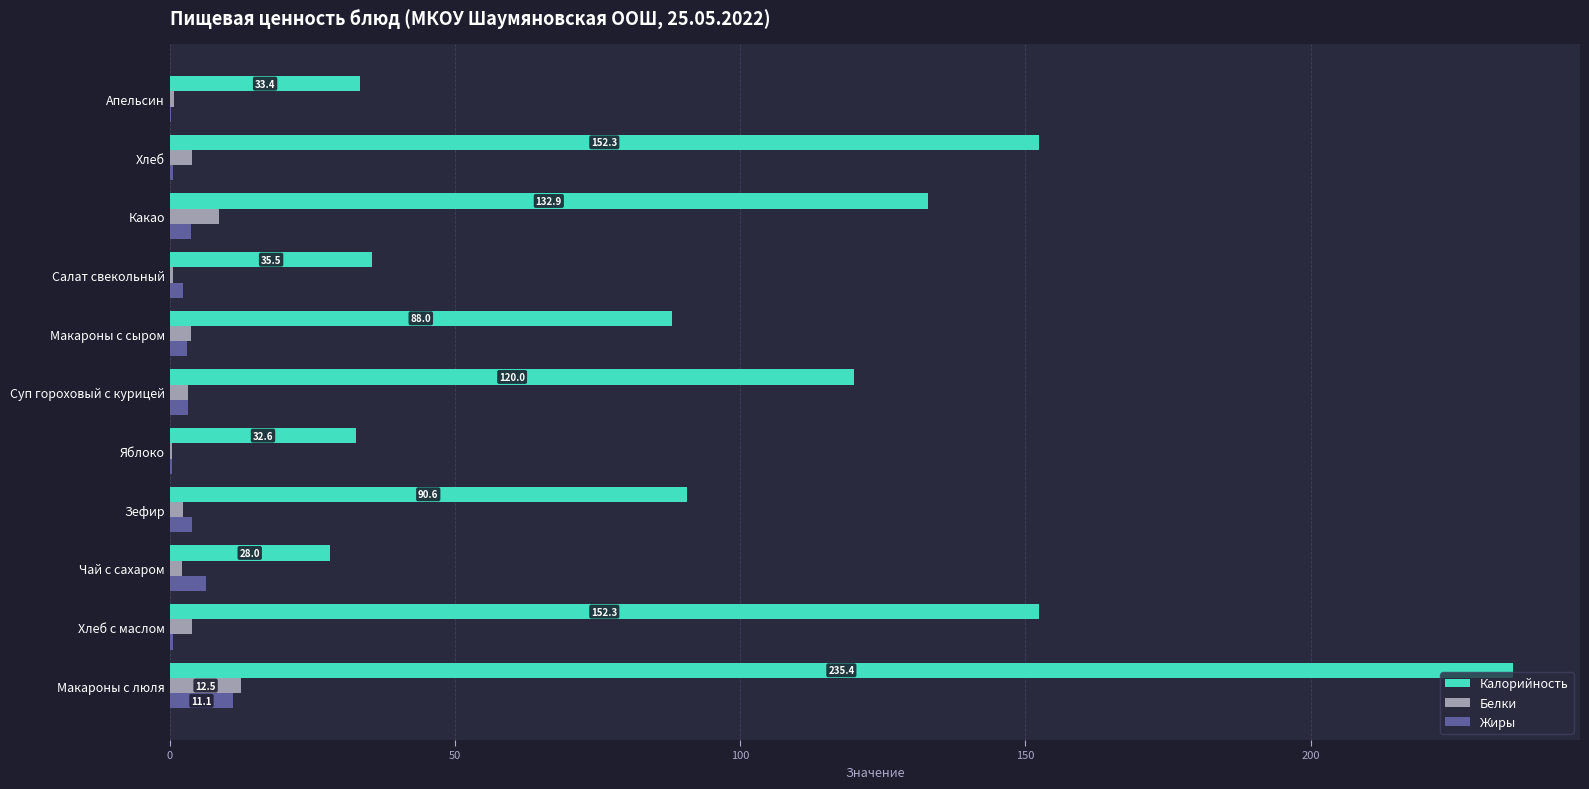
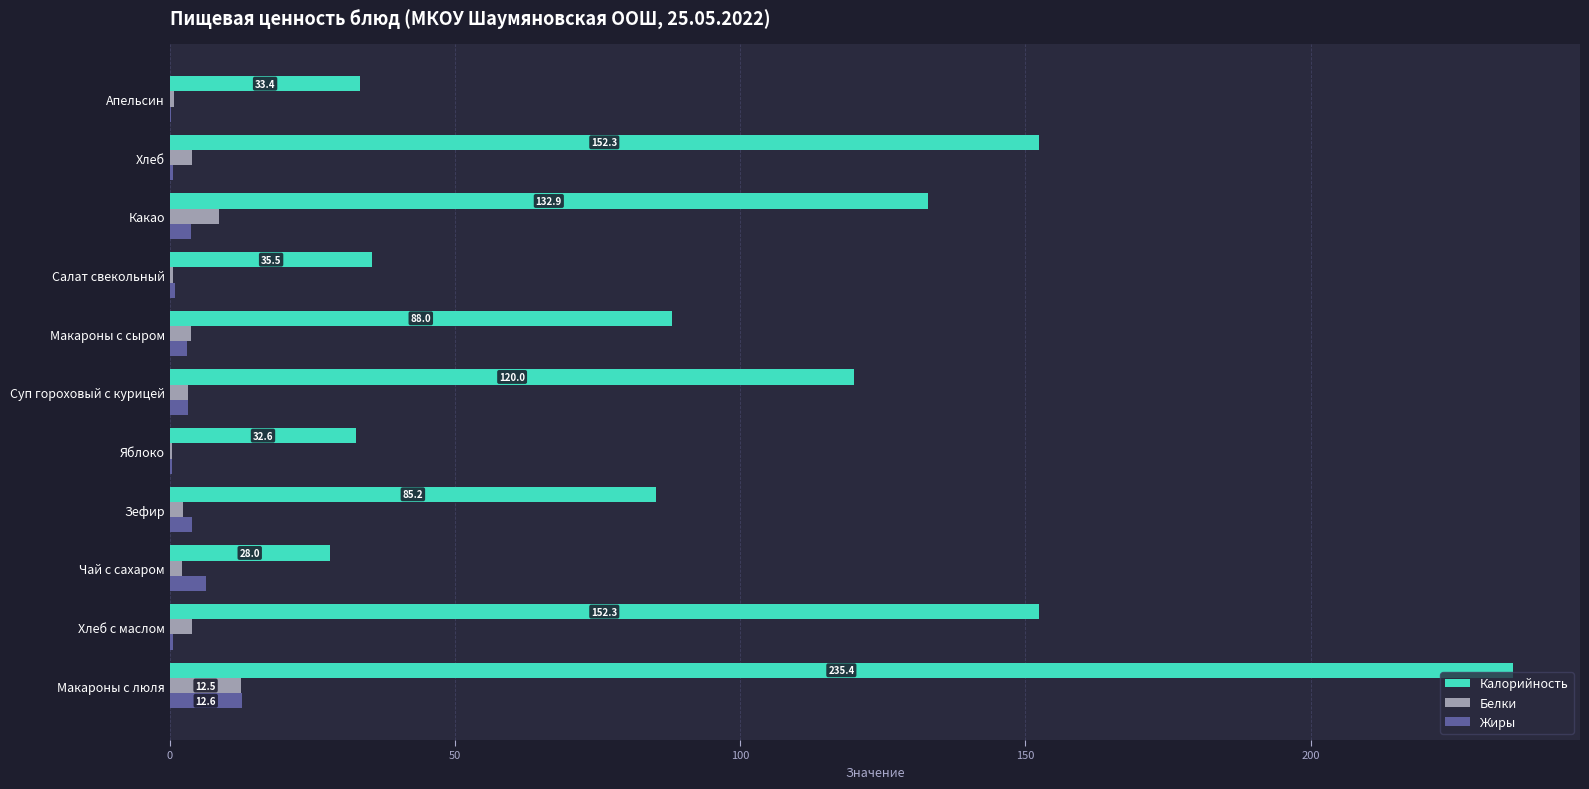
  {
    "Калорийность": {
-     "Зефир": 90.6
+     "Зефир": 85.2
    },
    "Белки": {
      "Апельсин": 1,
      "Хлеб": 4,
      "Какао": 9,
      "Салат свекольный": 1,
      "Макароны с сыром": 4,
      "Суп гороховый с курицей": 3,
      "Яблоко": 0,
      "Зефир": 2,
      "Чай с сахаром": 2,
      "Хлеб с маслом": 4
    },
    "Жиры": {
-     "Салат свекольный": 2,
-     "Макароны с люля": 11.1
+     "Салат свекольный": 1,
+     "Макароны с люля": 12.6
    }
  }
